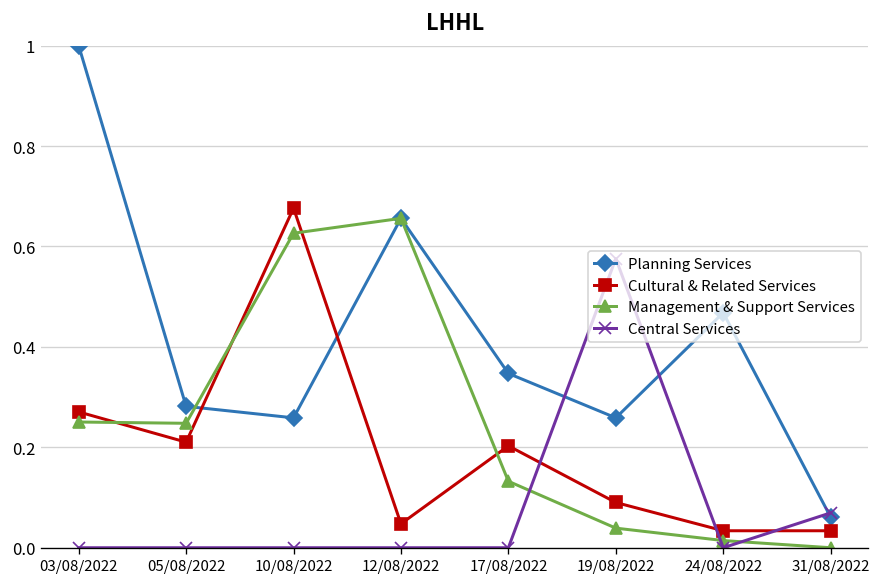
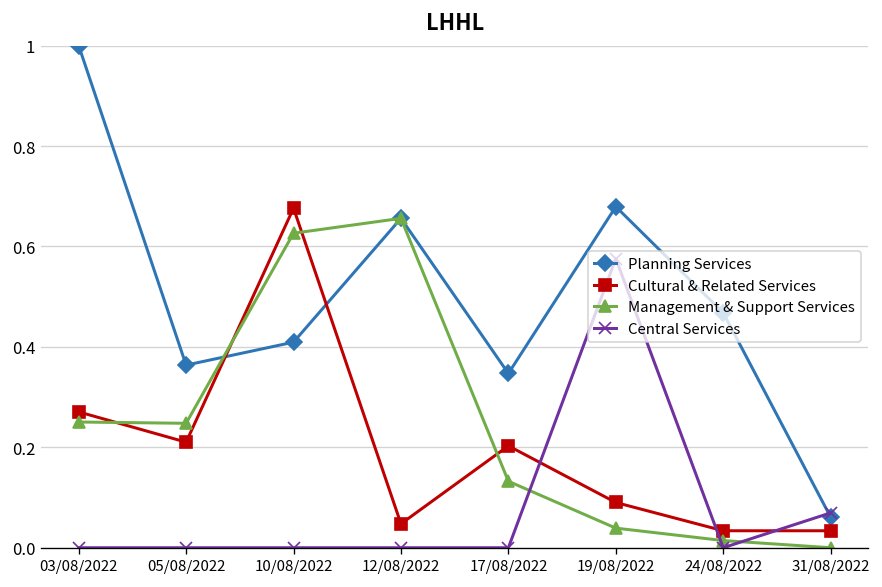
  {
    "Planning Services": {
      "03/08/2022": 1.00,
-     "05/08/2022": 0.28,
-     "10/08/2022": 0.26,
+     "05/08/2022": 0.36,
+     "10/08/2022": 0.41,
      "17/08/2022": 0.35,
-     "19/08/2022": 0.26,
+     "19/08/2022": 0.68,
      "31/08/2022": 0.06
    },
    "Cultural & Related Services": {
      "03/08/2022": 0.27,
      "05/08/2022": 0.21,
      "10/08/2022": 0.68,
      "12/08/2022": 0.05,
      "17/08/2022": 0.20,
      "19/08/2022": 0.09,
      "24/08/2022": 0.03,
      "31/08/2022": 0.03
    },
    "Management & Support Services": {
      "03/08/2022": 0.25,
      "05/08/2022": 0.25,
      "10/08/2022": 0.63,
      "17/08/2022": 0.13,
      "19/08/2022": 0.04,
      "24/08/2022": 0.01,
      "31/08/2022": 0.00
    },
    "Central Services": {
      "03/08/2022": 0.00,
      "05/08/2022": 0.00,
      "10/08/2022": 0.00,
      "12/08/2022": 0.00,
      "17/08/2022": 0.00,
      "24/08/2022": 0.00,
      "31/08/2022": 0.07
    }
  }
